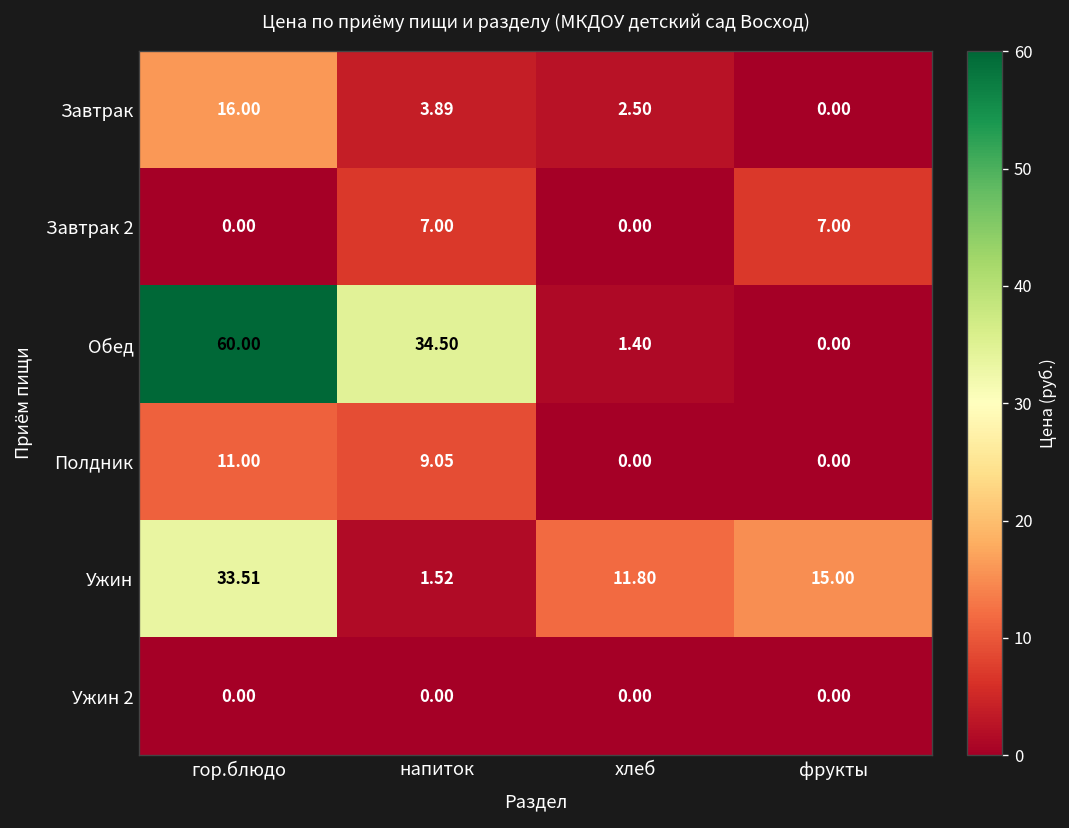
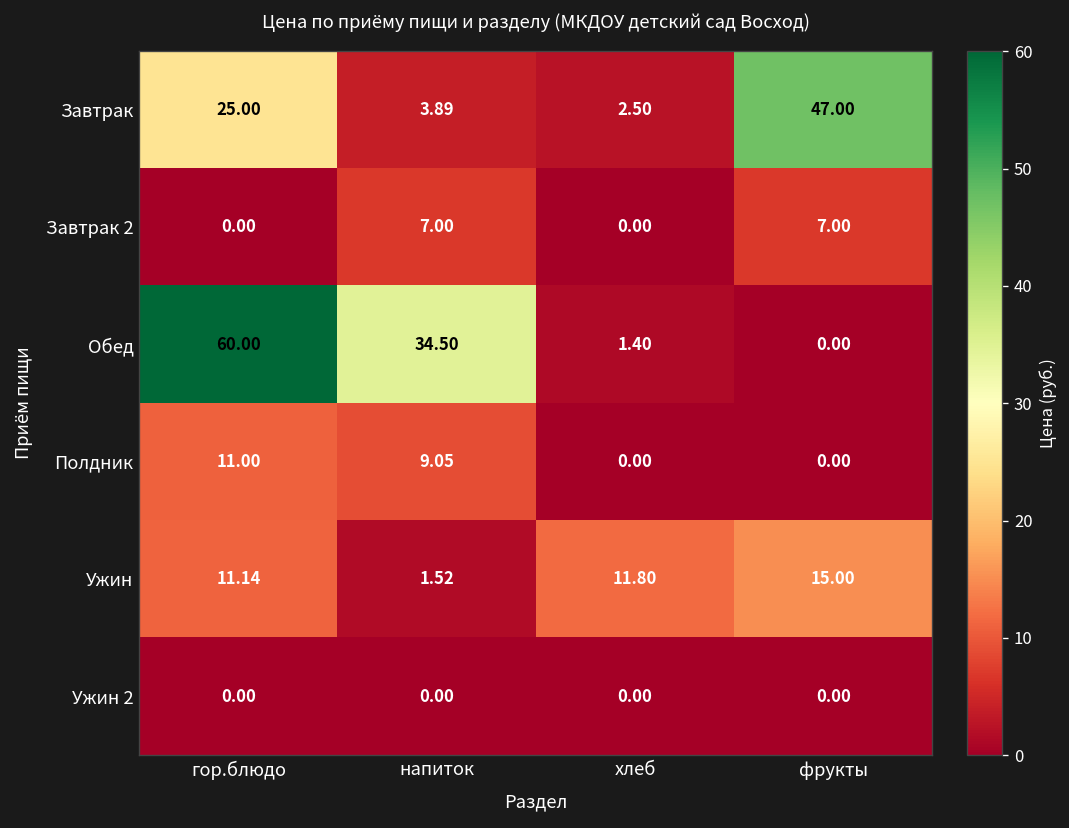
  {
    "Завтрак": {
-     "гор.блюдо": 16.00,
+     "гор.блюдо": 25.00,
      "напиток": 3.89,
      "хлеб": 2.50,
-     "фрукты": 0.00
+     "фрукты": 47.00
    },
    "Завтрак 2": {
      "гор.блюдо": 0.00,
      "напиток": 7.00,
      "хлеб": 0.00,
      "фрукты": 7.00
    },
    "Обед": {
      "гор.блюдо": 60.00,
      "напиток": 34.50,
      "хлеб": 1.40,
      "фрукты": 0.00
    },
    "Полдник": {
      "гор.блюдо": 11.00,
      "напиток": 9.05,
      "хлеб": 0.00,
      "фрукты": 0.00
    },
    "Ужин": {
-     "гор.блюдо": 33.51,
+     "гор.блюдо": 11.14,
      "напиток": 1.52,
      "хлеб": 11.80,
      "фрукты": 15.00
    },
    "Ужин 2": {
      "гор.блюдо": 0.00,
      "напиток": 0.00,
      "хлеб": 0.00,
      "фрукты": 0.00
    }
  }
